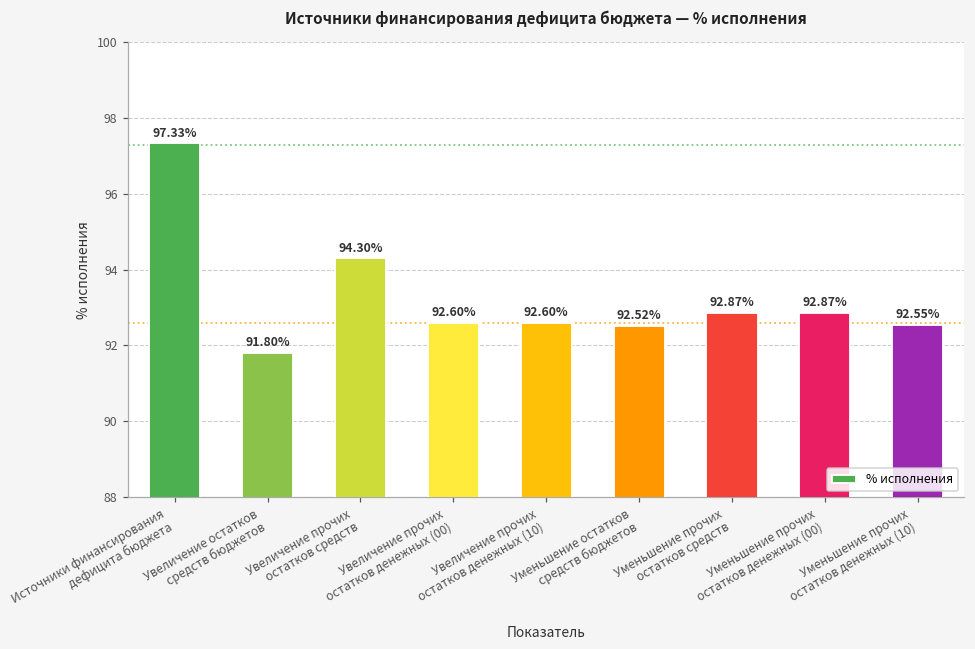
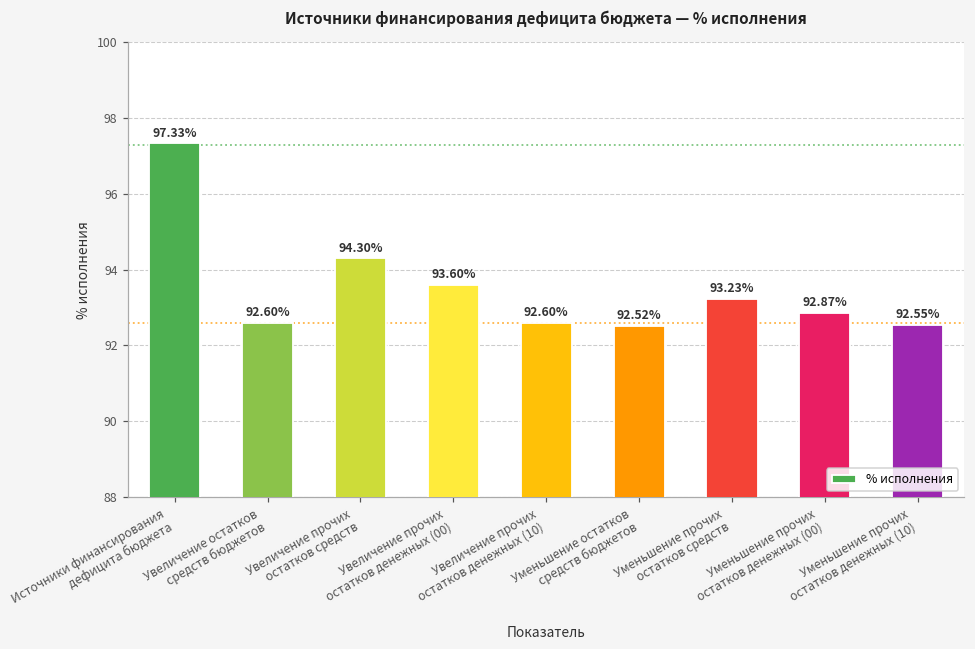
  {
    "Источники финансирования дефицита бюджета": "97.33%",
-   "Увеличение остатков средств бюджетов": "91.80%",
+   "Увеличение остатков средств бюджетов": "92.60%",
    "Увеличение прочих остатков средств": "94.30%",
-   "Увеличение прочих остатков денежных (00)": "92.60%",
+   "Увеличение прочих остатков денежных (00)": "93.60%",
    "Увеличение прочих остатков денежных (10)": "92.60%",
    "Уменьшение остатков средств бюджетов": "92.52%",
-   "Уменьшение прочих остатков средств": "92.87%",
+   "Уменьшение прочих остатков средств": "93.23%",
    "Уменьшение прочих остатков денежных (00)": "92.87%",
    "Уменьшение прочих остатков денежных (10)": "92.55%"
  }
